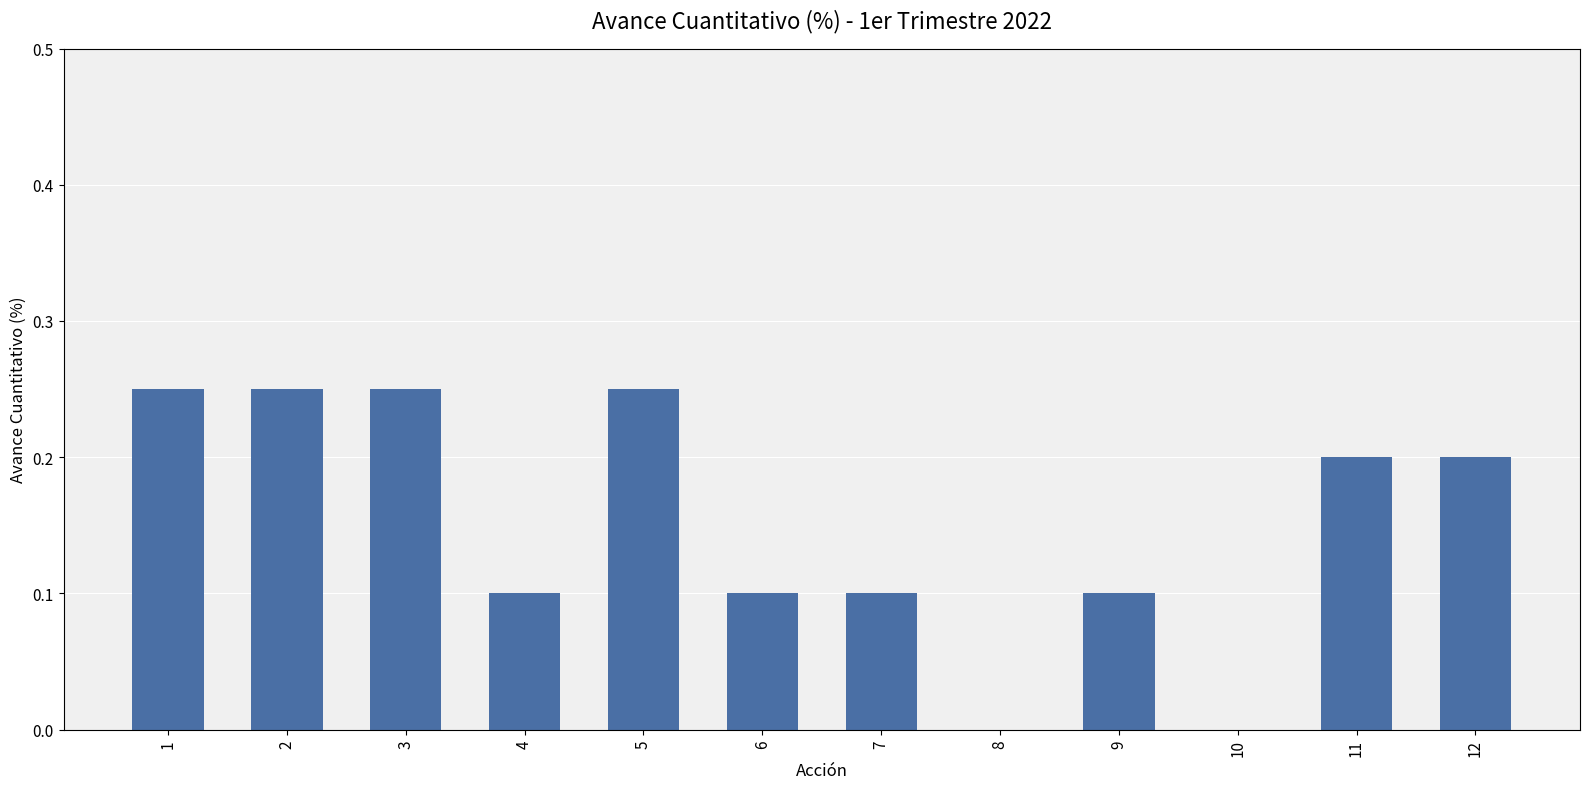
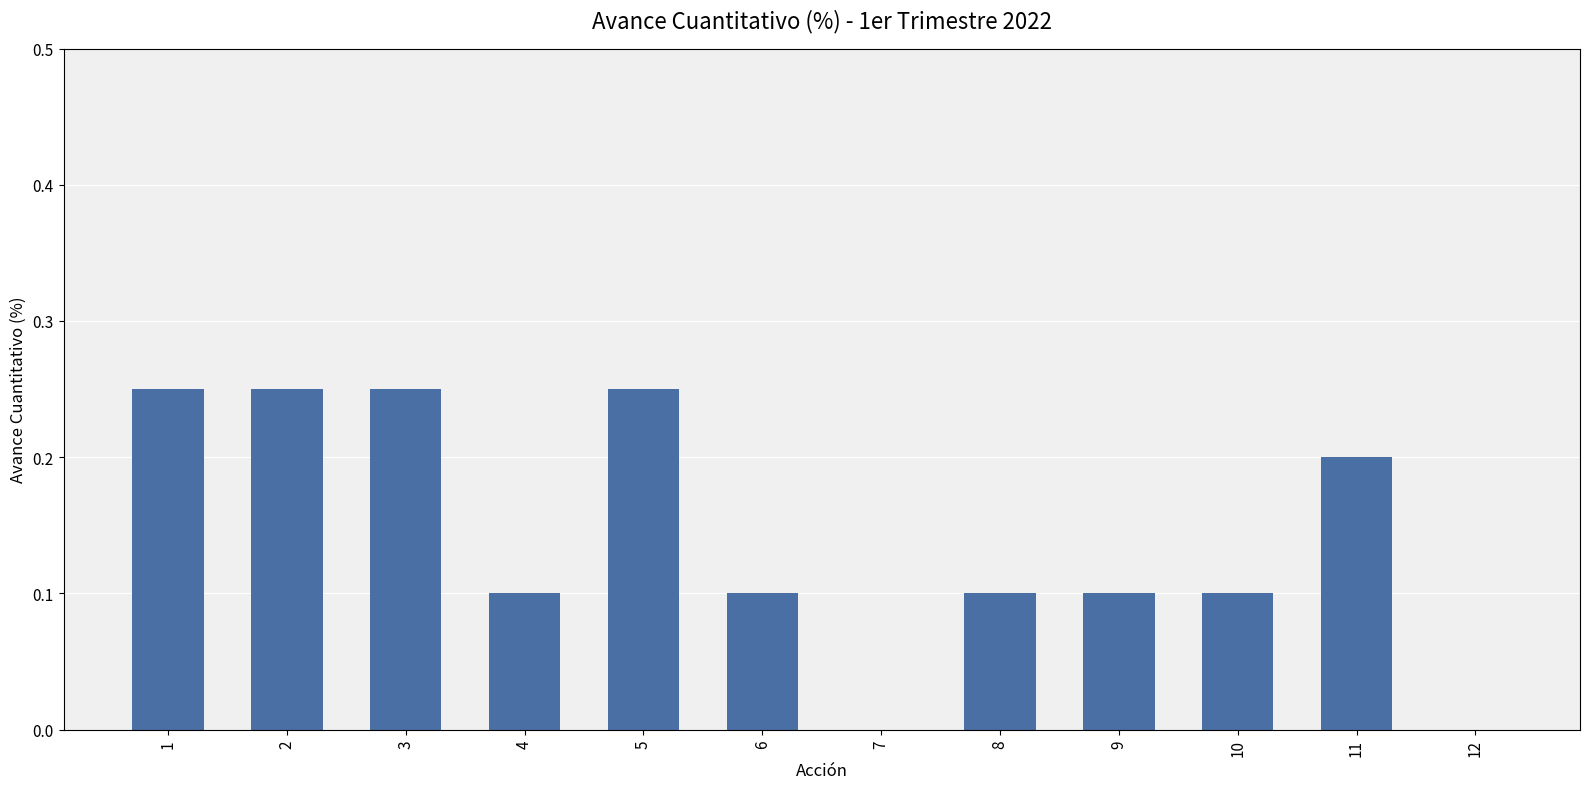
  {
    "1": 0.250,
    "2": 0.250,
    "3": 0.250,
    "4": 0.1,
    "5": 0.250,
    "6": 0.1,
-   "7": 0.1,
-   "8": 0.0,
+   "7": 0.0,
+   "8": 0.1,
    "9": 0.1,
-   "10": 0.0,
+   "10": 0.1,
    "11": 0.2,
-   "12": 0.2
+   "12": 0.0
  }
